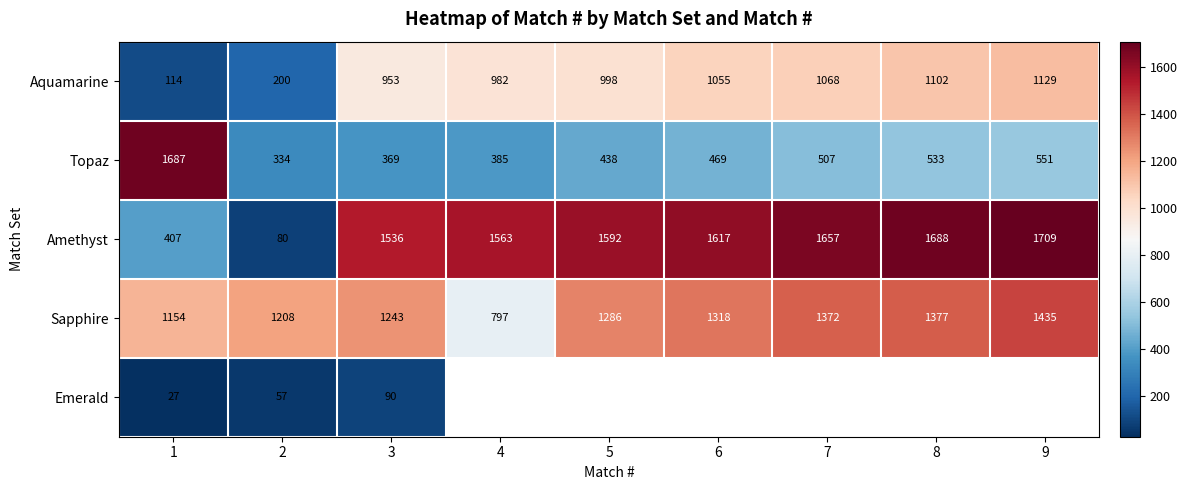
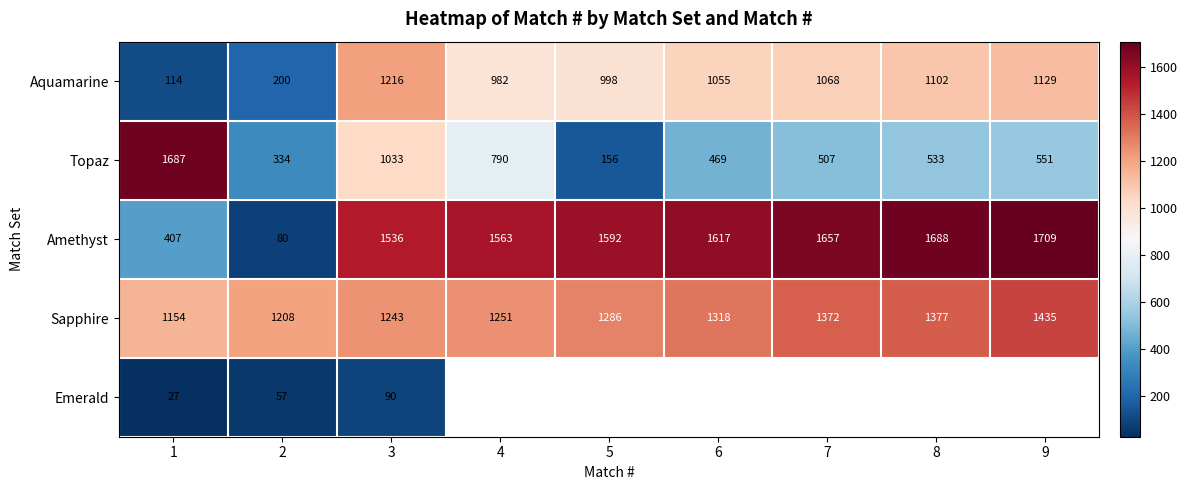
  {
    "Aquamarine": {
      "1": 114,
      "2": 200,
-     "3": 953,
+     "3": 1216,
      "4": 982,
      "5": 998,
      "6": 1055,
      "7": 1068,
      "8": 1102,
      "9": 1129
    },
    "Topaz": {
      "1": 1687,
      "2": 334,
-     "3": 369,
-     "4": 385,
-     "5": 438,
+     "3": 1033,
+     "4": 790,
+     "5": 156,
      "6": 469,
      "7": 507,
      "8": 533,
      "9": 551
    },
    "Amethyst": {
      "1": 407,
      "2": 80,
      "3": 1536,
      "4": 1563,
      "5": 1592,
      "6": 1617,
      "7": 1657,
      "8": 1688,
      "9": 1709
    },
    "Sapphire": {
      "1": 1154,
      "2": 1208,
      "3": 1243,
-     "4": 797,
+     "4": 1251,
      "5": 1286,
      "6": 1318,
      "7": 1372,
      "8": 1377,
      "9": 1435
    },
    "Emerald": {
      "1": 27,
      "2": 57,
      "3": 90
    }
  }
